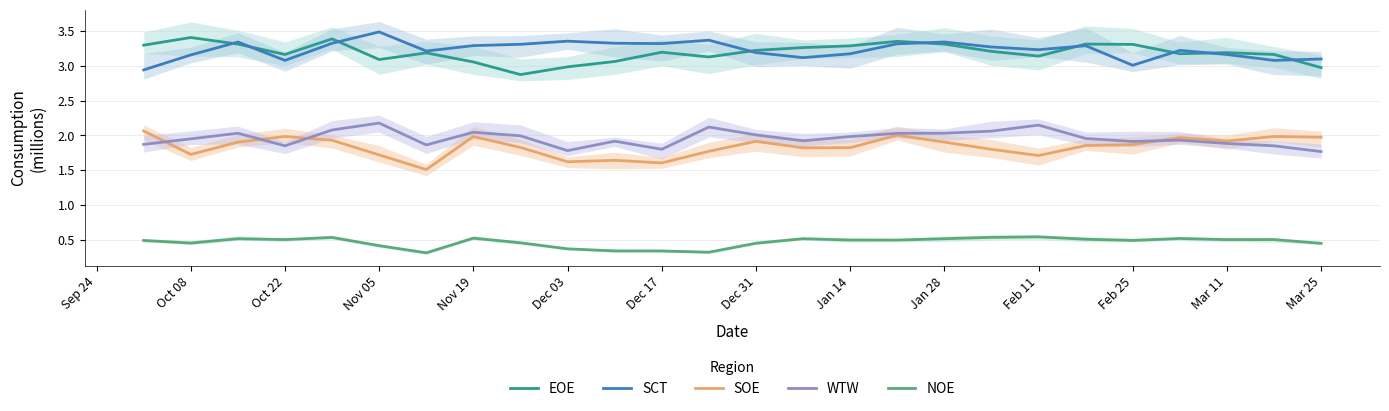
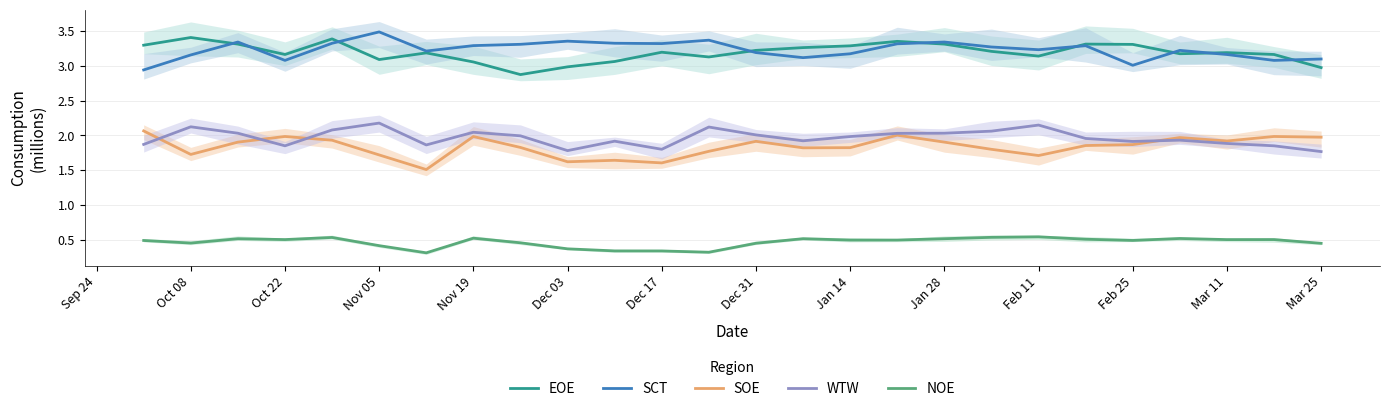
  {
    "WTW": {
-     "Oct 08": 2.0,
+     "Oct 08": 2.1,
      "Oct 22": 1.9,
      "Nov 05": 2.2,
      "Nov 19": 2.0,
      "Dec 03": 1.8,
      "Dec 17": 1.8,
      "Jan 14": 2.0,
      "Feb 11": 2.1,
      "Feb 25": 1.9,
      "Mar 25": 1.8
    }
  }
